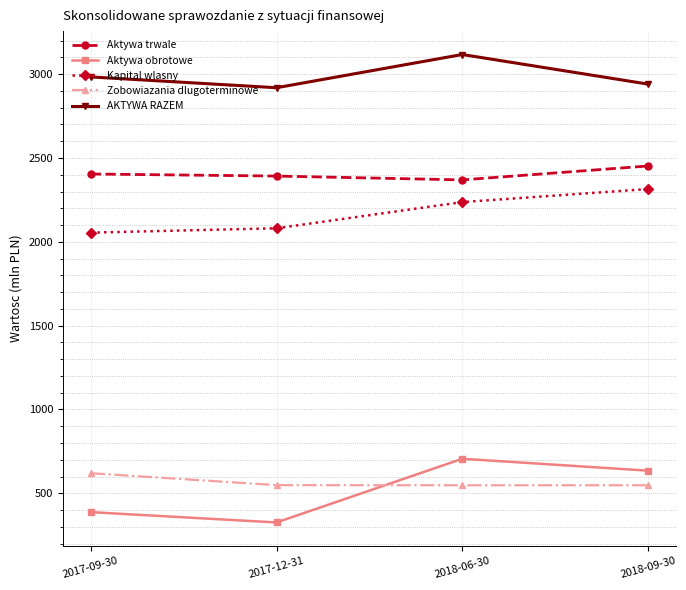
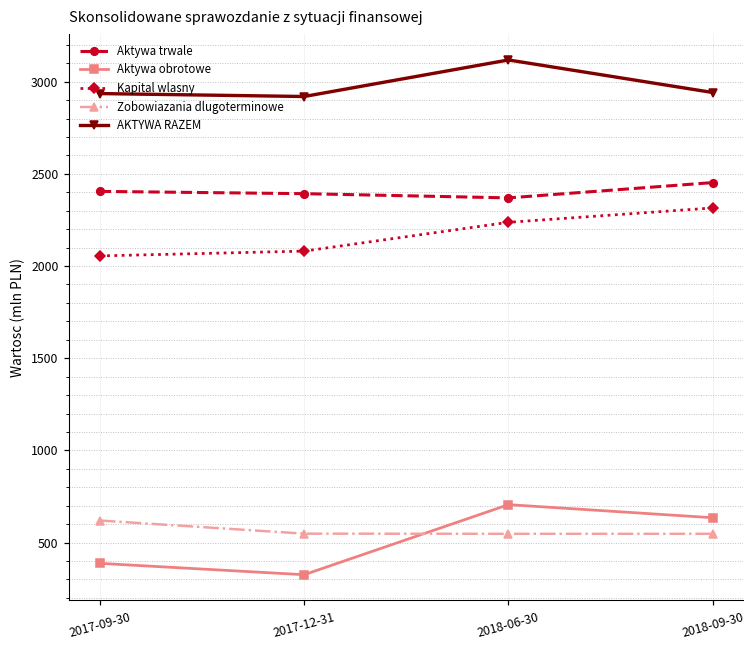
  {
    "AKTYWA RAZEM": {
-     "2017-09-30": 2980,
+     "2017-09-30": 2940,
      "2017-12-31": 2920,
      "2018-06-30": 3120,
      "2018-09-30": 2940
    }
  }
